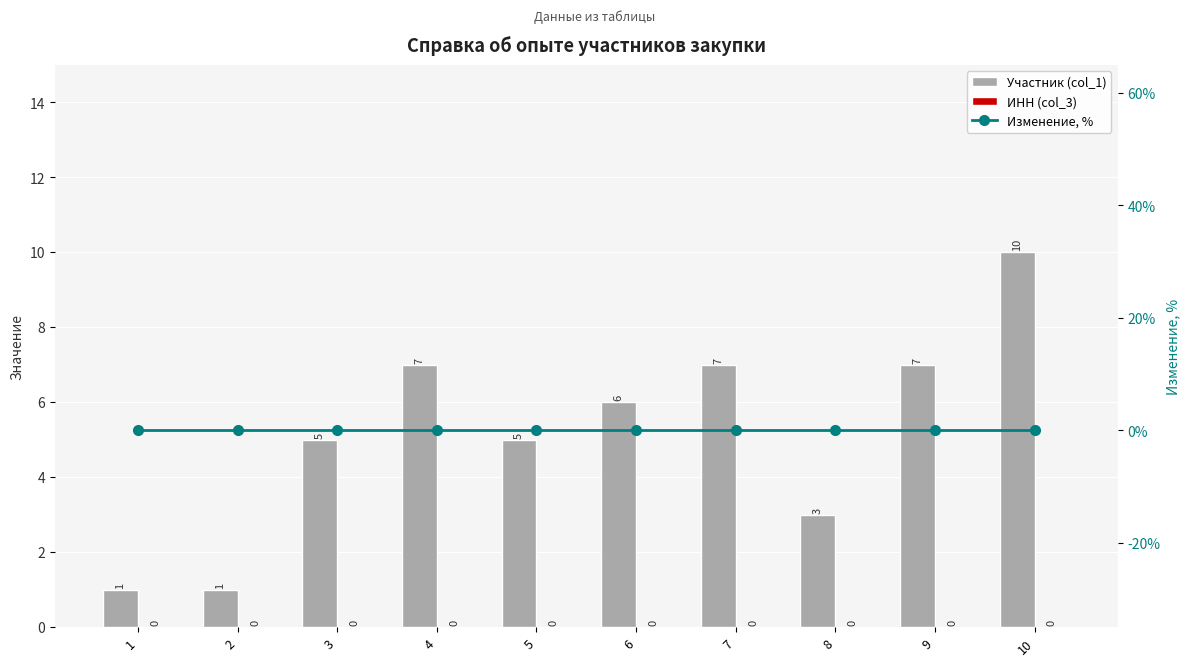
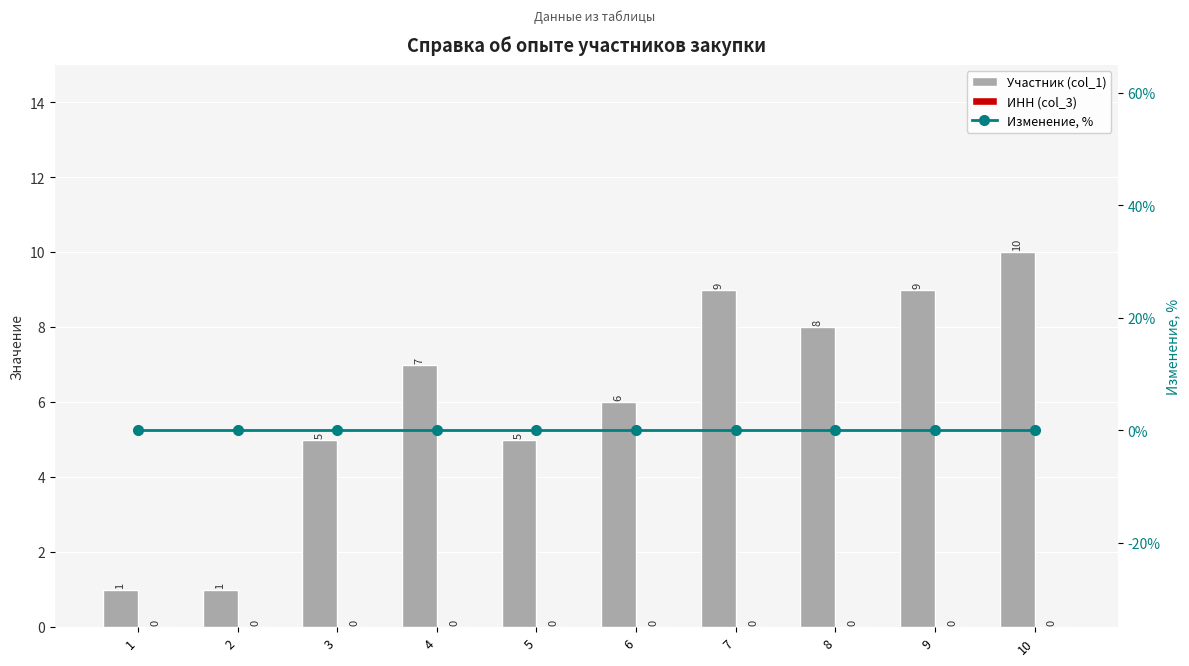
  {
    "Участник (col_1)": {
      "1": 1,
      "2": 1,
      "3": 5,
      "4": 7,
      "5": 5,
      "6": 6,
-     "7": 7,
-     "8": 3,
-     "9": 7,
+     "7": 9,
+     "8": 8,
+     "9": 9,
      "10": 10
    },
    "ИНН (col_3)": {
      "1": 0,
      "2": 0,
      "3": 0,
      "4": 0,
      "5": 0,
      "6": 0,
      "7": 0,
      "8": 0,
      "9": 0,
      "10": 0
    }
  }
